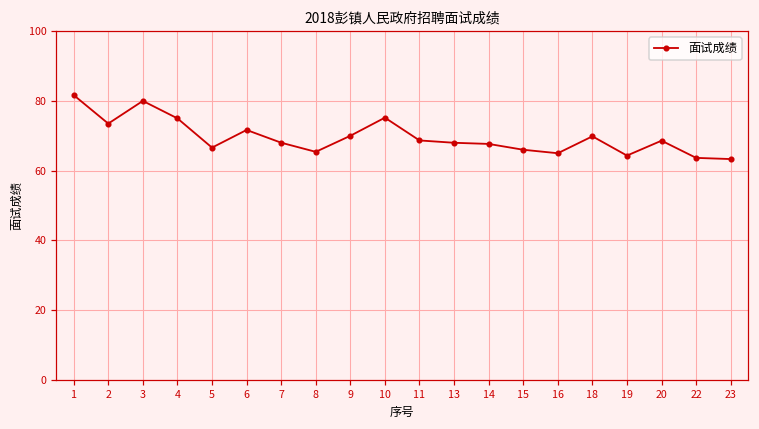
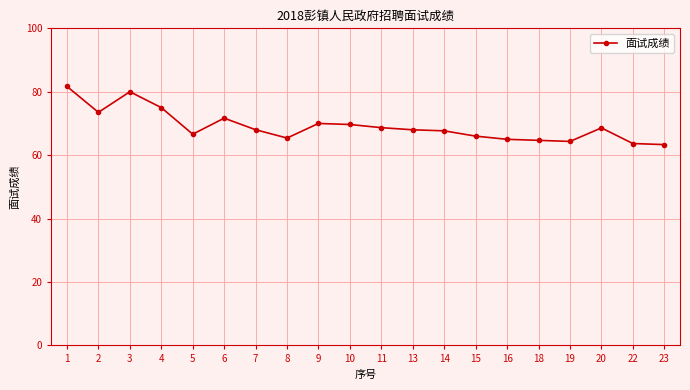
  {
    "1": 82,
    "2": 74,
    "3": 80,
    "4": 75,
    "5": 67,
    "6": 72,
    "7": 68,
    "8": 65,
    "9": 70,
-   "10": 75,
+   "10": 70,
    "11": 69,
    "13": 68,
    "14": 68,
    "15": 66,
    "16": 65,
-   "18": 70,
+   "18": 65,
    "19": 64,
    "20": 69,
    "22": 64,
    "23": 63
  }
